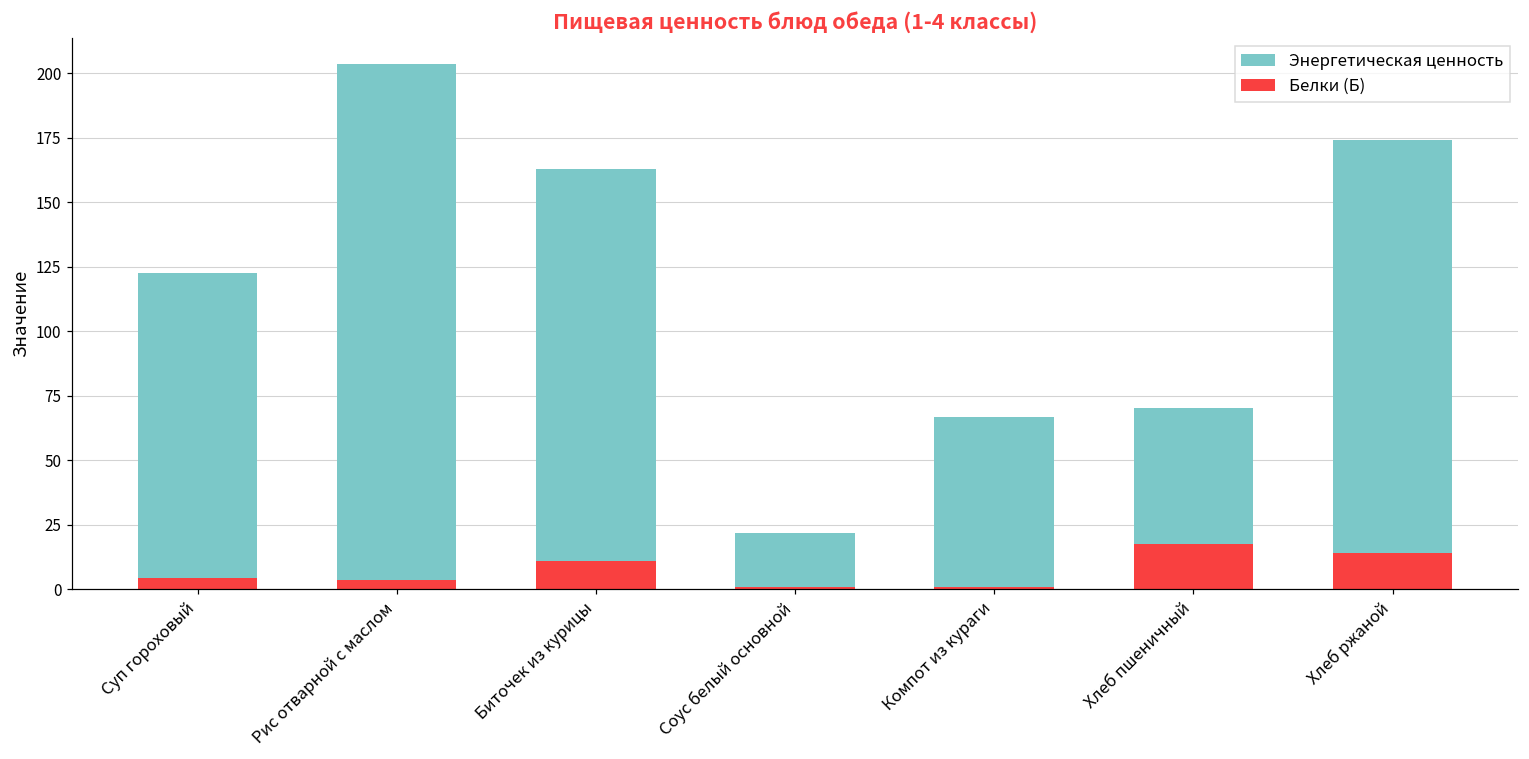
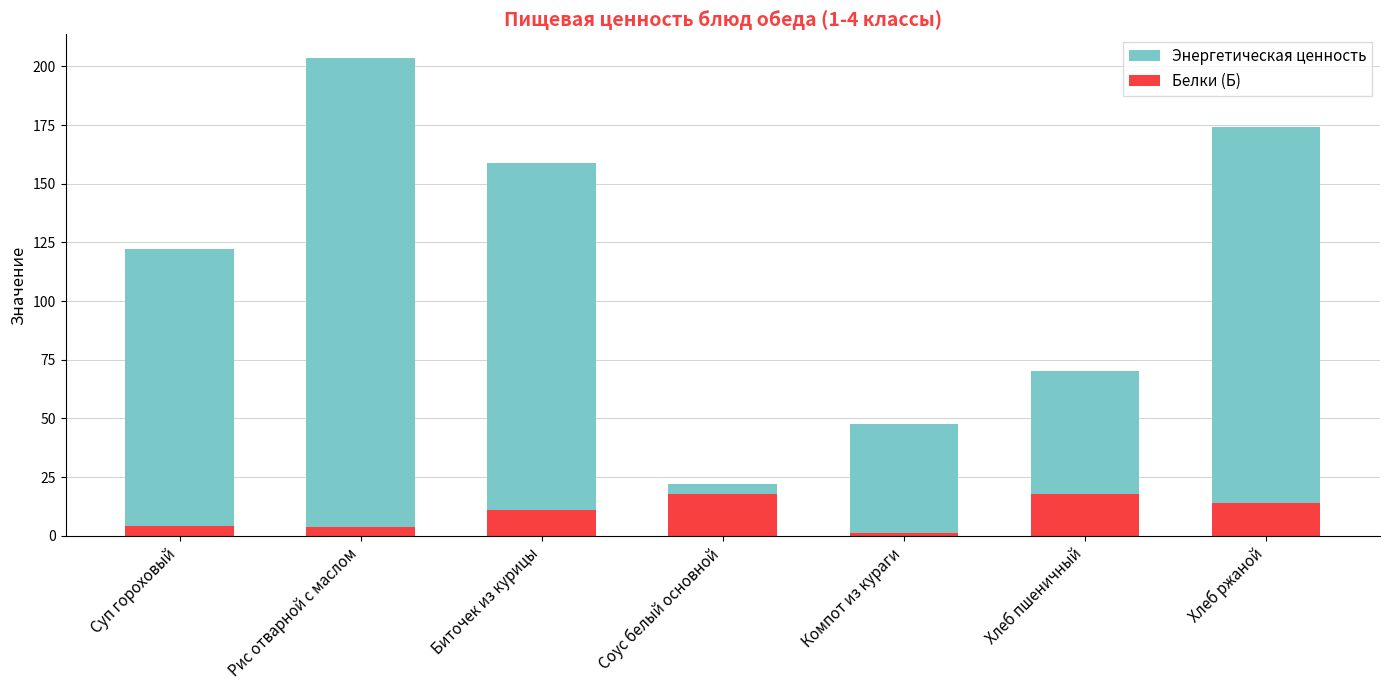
  {
    "Энергетическая ценность": {
      "Суп гороховый": 122,
      "Рис отварной с маслом": 204,
-     "Биточек из курицы": 163,
+     "Биточек из курицы": 159,
      "Соус белый основной": 22,
-     "Компот из кураги": 67,
+     "Компот из кураги": 48,
      "Хлеб пшеничный": 70,
      "Хлеб ржаной": 174
    },
    "Белки (Б)": {
-     "Соус белый основной": 1
+     "Соус белый основной": 18
    }
  }
